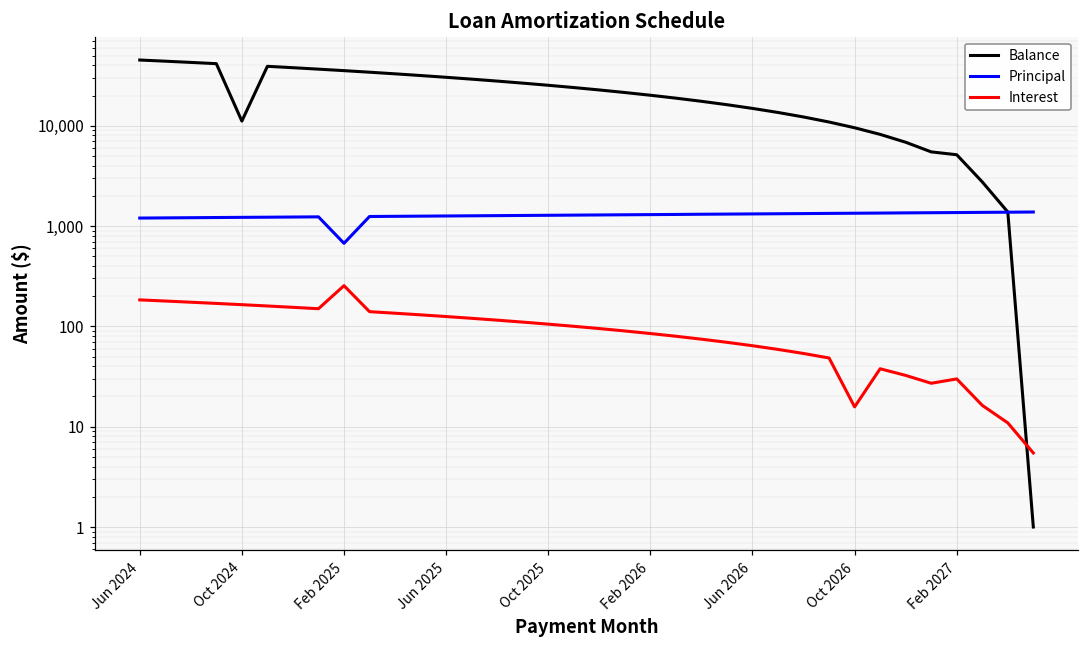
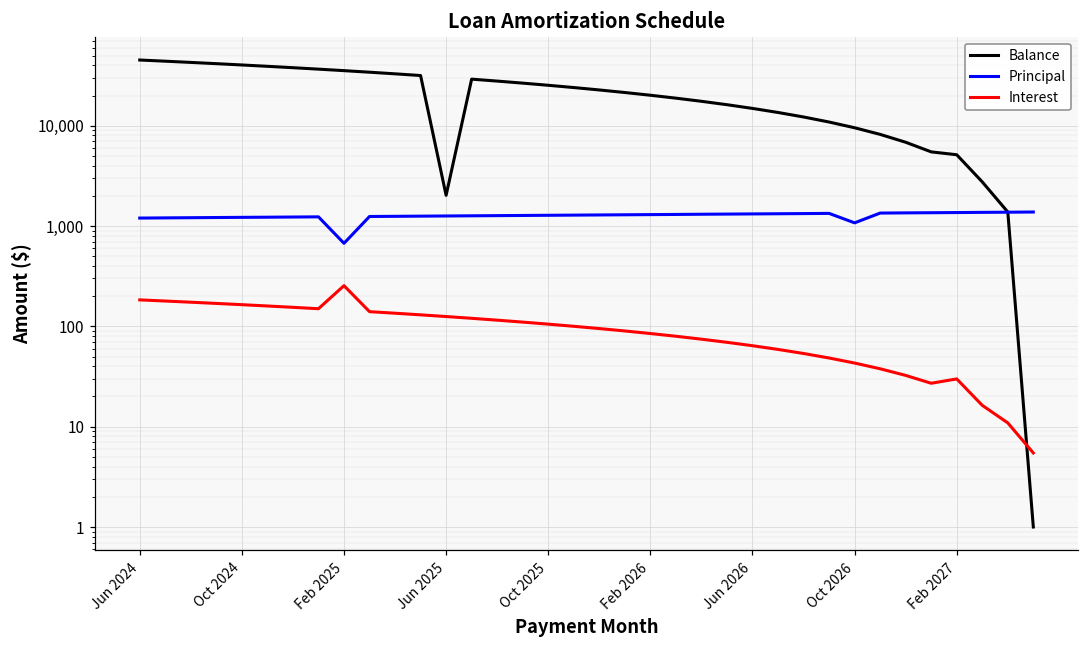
  {
    "Balance": {
      "Jun 2024": "50,000",
-     "Oct 2024": "11,000",
+     "Oct 2024": "40,000",
      "Feb 2025": "35,000",
-     "Jun 2025": "30,000",
+     "Jun 2025": "2,000",
      "Oct 2025": "25,000",
      "Feb 2026": "20,000",
      "Jun 2026": "15,000",
      "Oct 2026": "10,000",
      "Feb 2027": "5,000"
    },
    "Principal": {
      "Jun 2024": "1,200",
      "Oct 2024": "1,200",
      "Feb 2025": "700",
      "Jun 2025": "1,300",
      "Oct 2025": "1,300",
      "Feb 2026": "1,300",
      "Jun 2026": "1,300",
-     "Oct 2026": "1,300",
+     "Oct 2026": "1,100",
      "Feb 2027": "1,400"
    },
    "Interest": {
      "Jun 2024": "180",
      "Oct 2024": "160",
      "Feb 2025": "250",
      "Jun 2025": "130",
      "Oct 2025": "110",
      "Feb 2026": "80",
      "Jun 2026": "60",
-     "Oct 2026": "16",
+     "Oct 2026": "40",
      "Feb 2027": "30"
    }
  }
